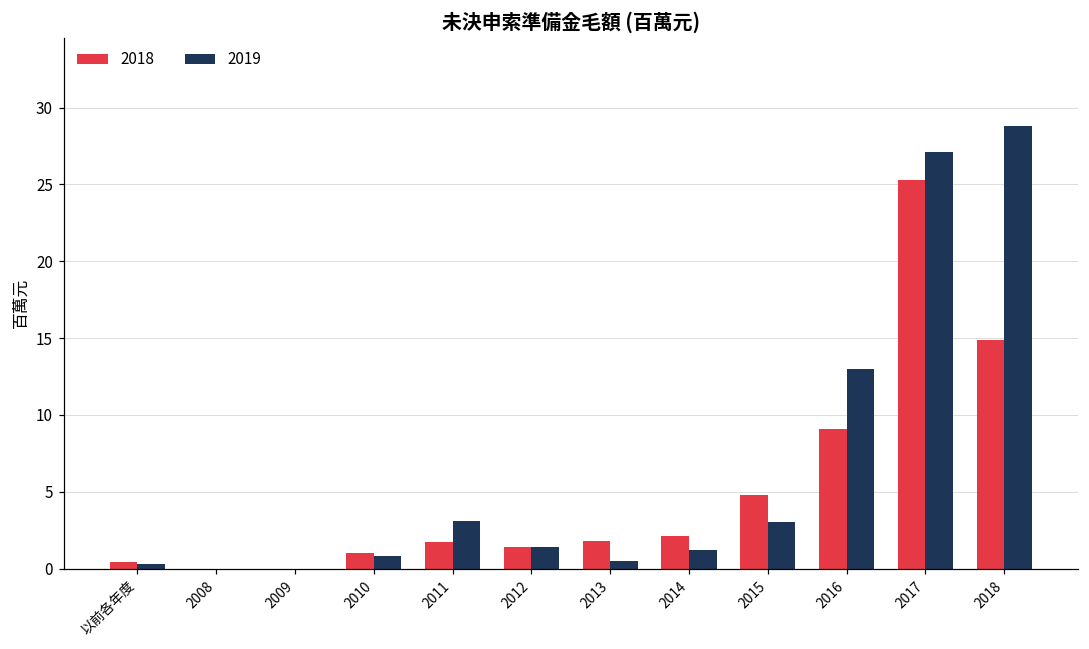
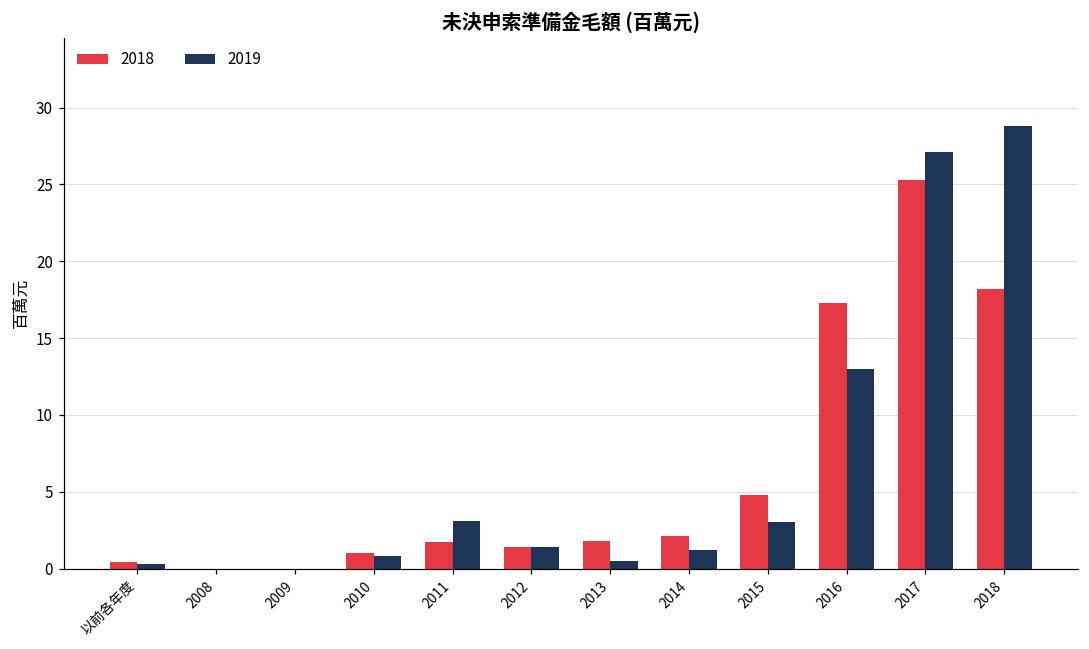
  {
    "2018": {
      "以前各年度": 0.4,
      "2008": 0.0,
      "2009": 0.0,
      "2010": 1.0,
      "2011": 1.7,
      "2012": 1.4,
      "2013": 1.8,
      "2014": 2.1,
      "2015": 4.8,
-     "2016": 9.1,
+     "2016": 17.3,
      "2017": 25.3,
-     "2018": 14.9
+     "2018": 18.2
    },
    "2019": {
      "以前各年度": 0.3,
      "2008": 0.0,
      "2009": 0.0,
      "2010": 0.8,
      "2011": 3.1,
      "2012": 1.4,
      "2013": 0.5,
      "2014": 1.2,
      "2015": 3.0,
      "2016": 13.0,
      "2017": 27.1,
      "2018": 28.8
    }
  }
